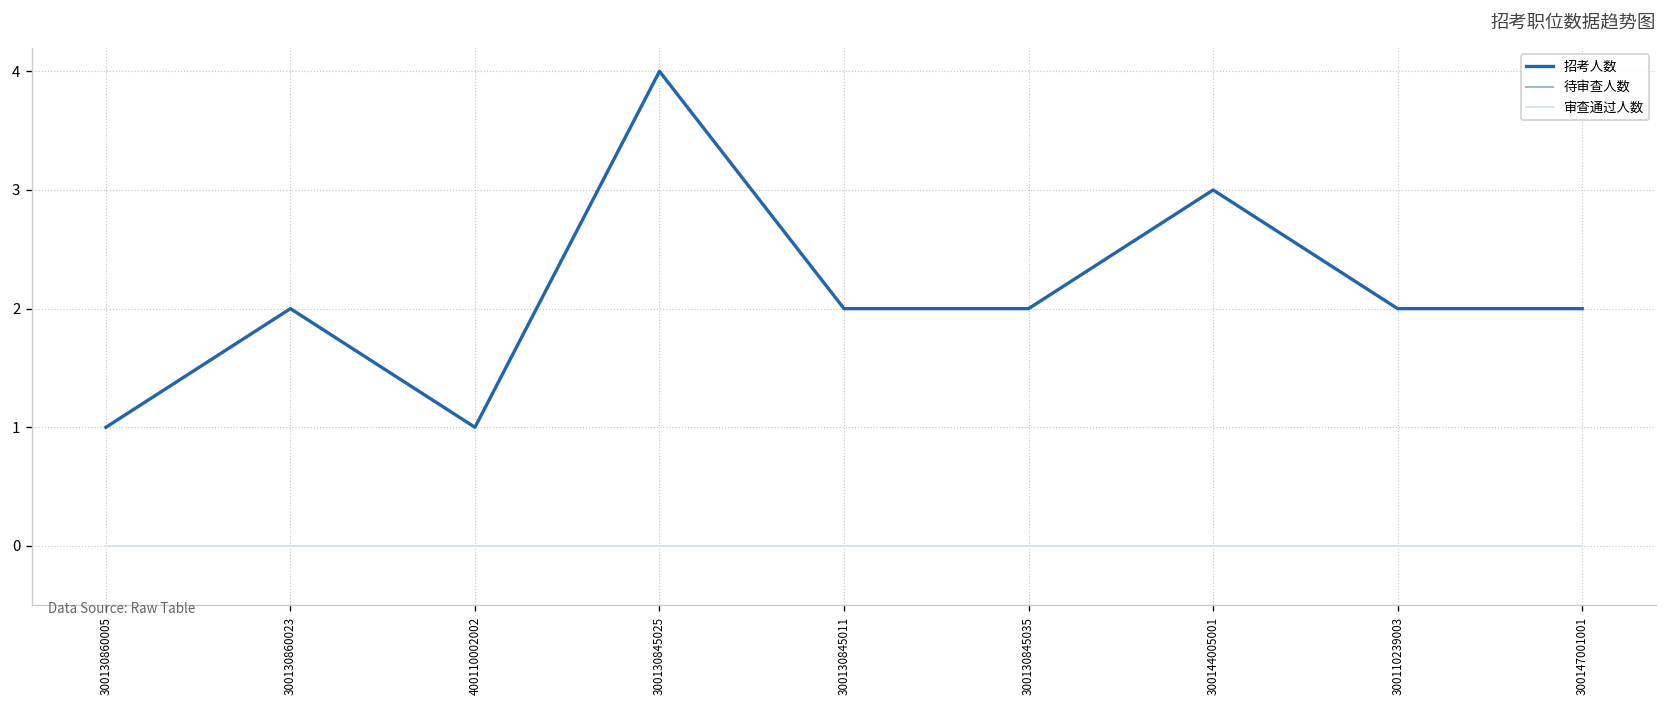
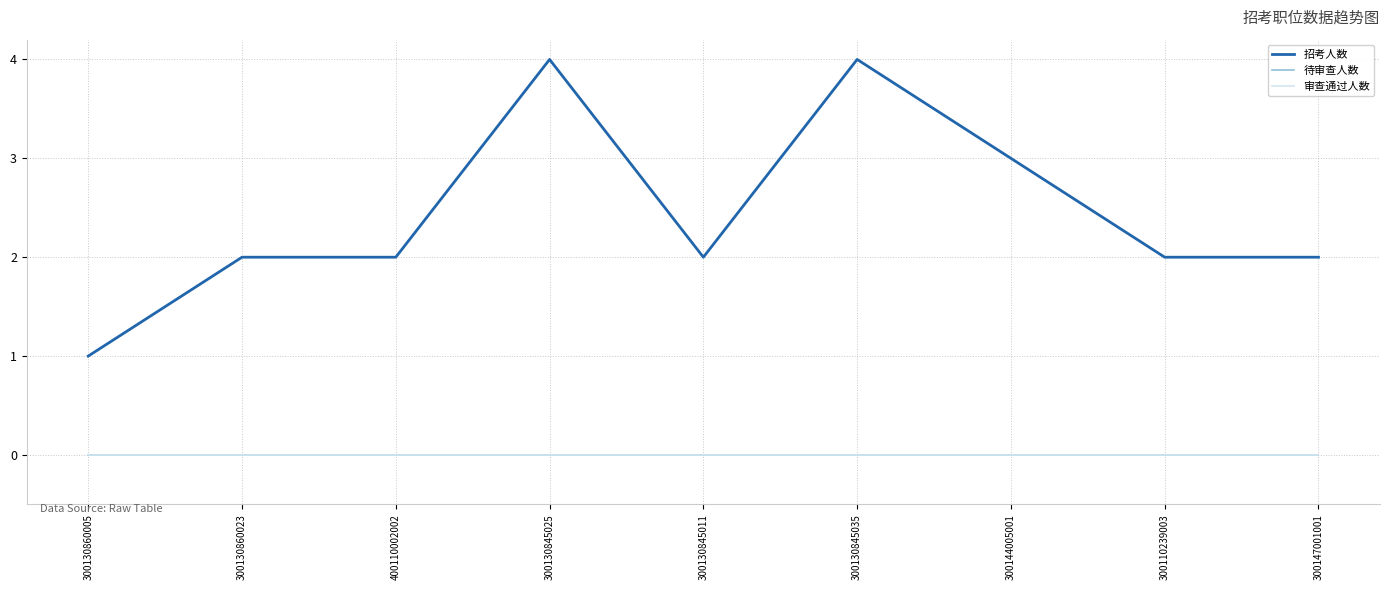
  {
    "招考人数": {
      "300130860005": 1,
      "300130860023": 2,
-     "400110002002": 1,
+     "400110002002": 2,
      "300130845025": 4,
      "300130845011": 2,
-     "300130845035": 2,
+     "300130845035": 4,
      "300144005001": 3,
      "300110239003": 2,
      "300147001001": 2
    },
    "审查通过人数": {
      "300130860005": 0,
      "300130860023": 0,
      "400110002002": 0,
      "300130845025": 0,
      "300130845011": 0,
      "300130845035": 0,
      "300144005001": 0,
      "300110239003": 0,
      "300147001001": 0
    }
  }
